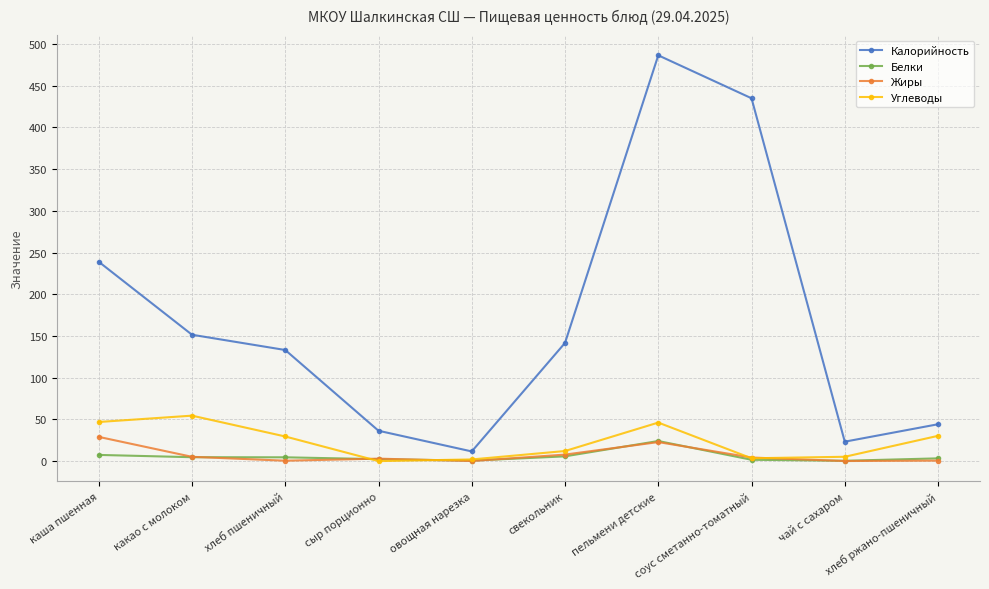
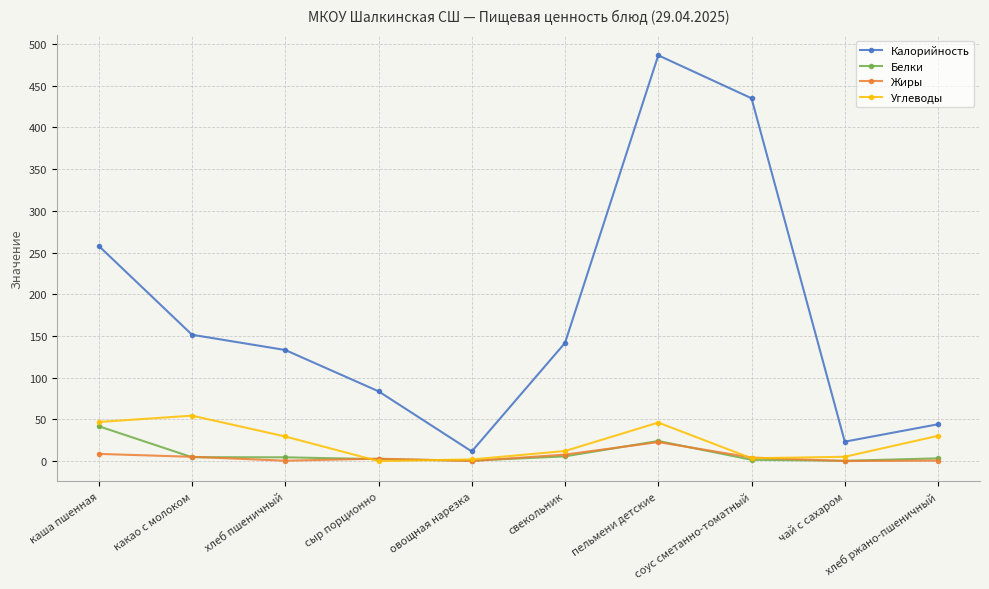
  {
    "Калорийность": {
-     "каша пшенная": 240,
+     "каша пшенная": 260,
      "какао с молоком": 150,
      "хлеб пшеничный": 130,
-     "сыр порционно": 40,
+     "сыр порционно": 80,
      "овощная нарезка": 10,
      "свекольник": 140,
      "пельмени детские": 490,
      "соус сметанно-томатный": 440,
      "чай с сахаром": 20,
      "хлеб ржано-пшеничный": 40
    },
    "Белки": {
-     "каша пшенная": 10,
+     "каша пшенная": 40,
      "хлеб пшеничный": 0
    },
    "Жиры": {
-     "каша пшенная": 30,
+     "каша пшенная": 10,
      "хлеб пшеничный": 0
    },
    "Углеводы": {
      "каша пшенная": 50,
      "какао с молоком": 50,
      "хлеб пшеничный": 30,
      "свекольник": 10,
      "пельмени детские": 50,
      "чай с сахаром": 10,
      "хлеб ржано-пшеничный": 30
    }
  }
